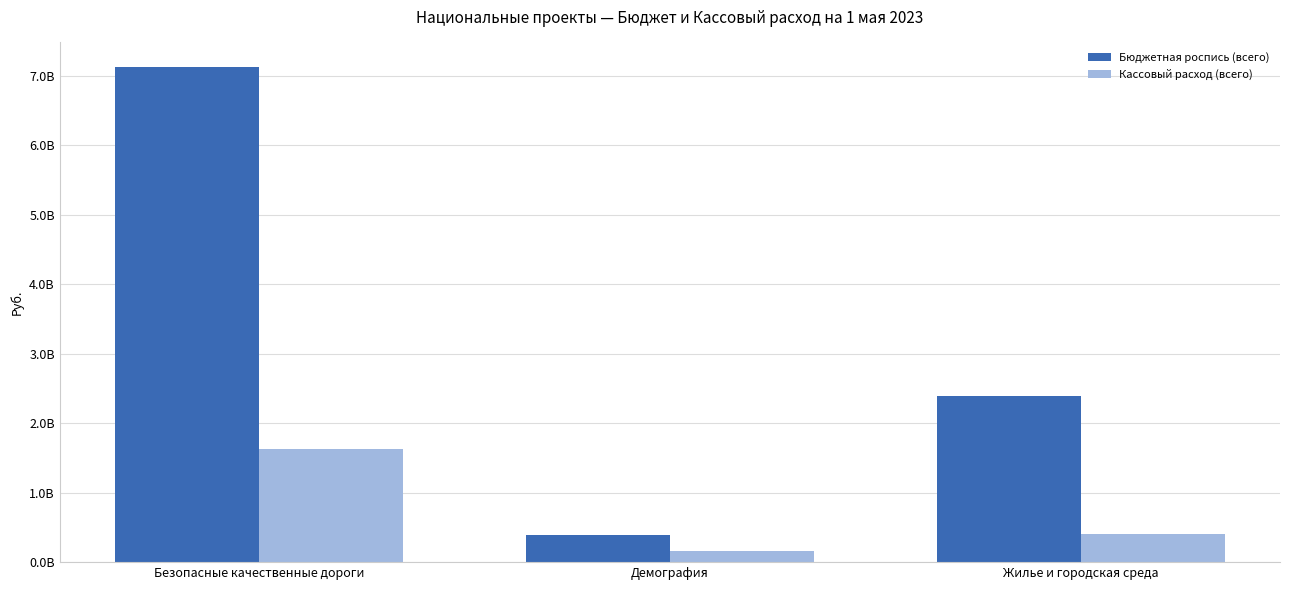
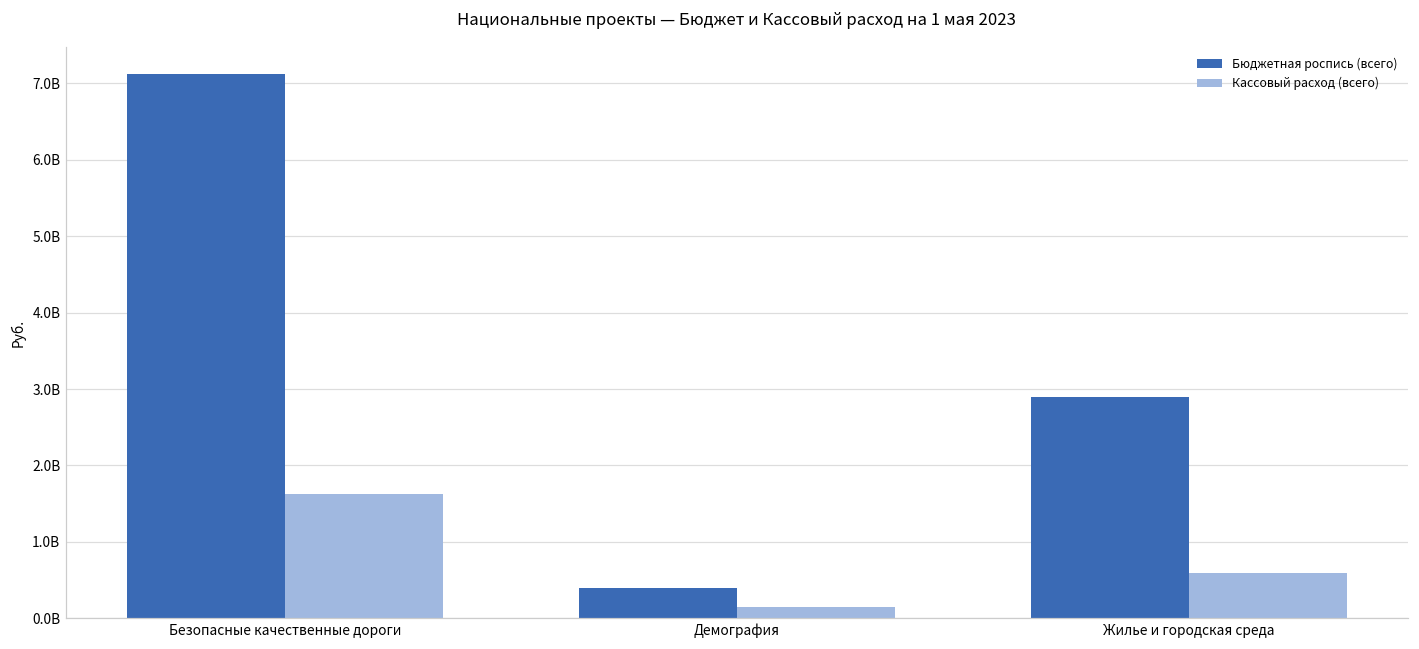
  {
    "Бюджетная роспись (всего)": {
      "Безопасные качественные дороги": 7100000000,
      "Демография": 400000000,
-     "Жилье и городская среда": 2400000000
+     "Жилье и городская среда": 2900000000
    },
    "Кассовый расход (всего)": {
      "Безопасные качественные дороги": 1600000000,
      "Демография": 200000000,
-     "Жилье и городская среда": 400000000
+     "Жилье и городская среда": 600000000
    }
  }
